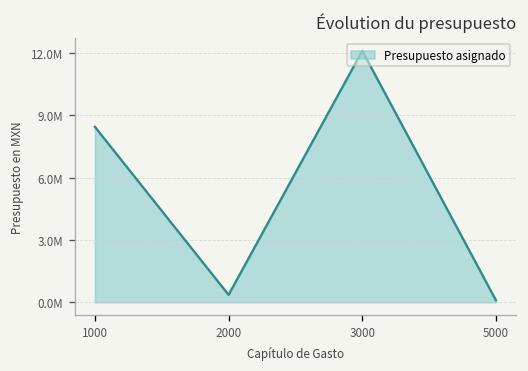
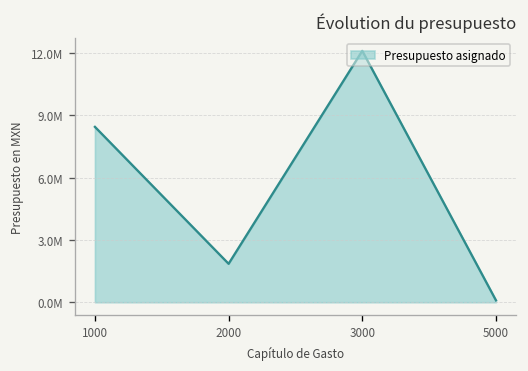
  {
    "1000": 8400000,
-   "2000": 400000,
+   "2000": 1900000,
    "5000": 100000
  }
